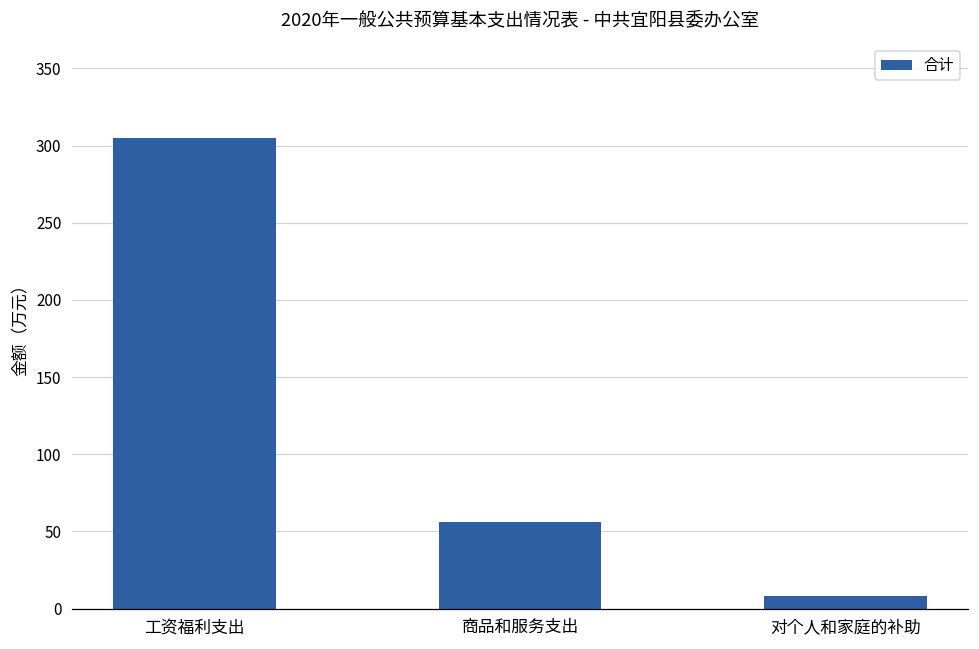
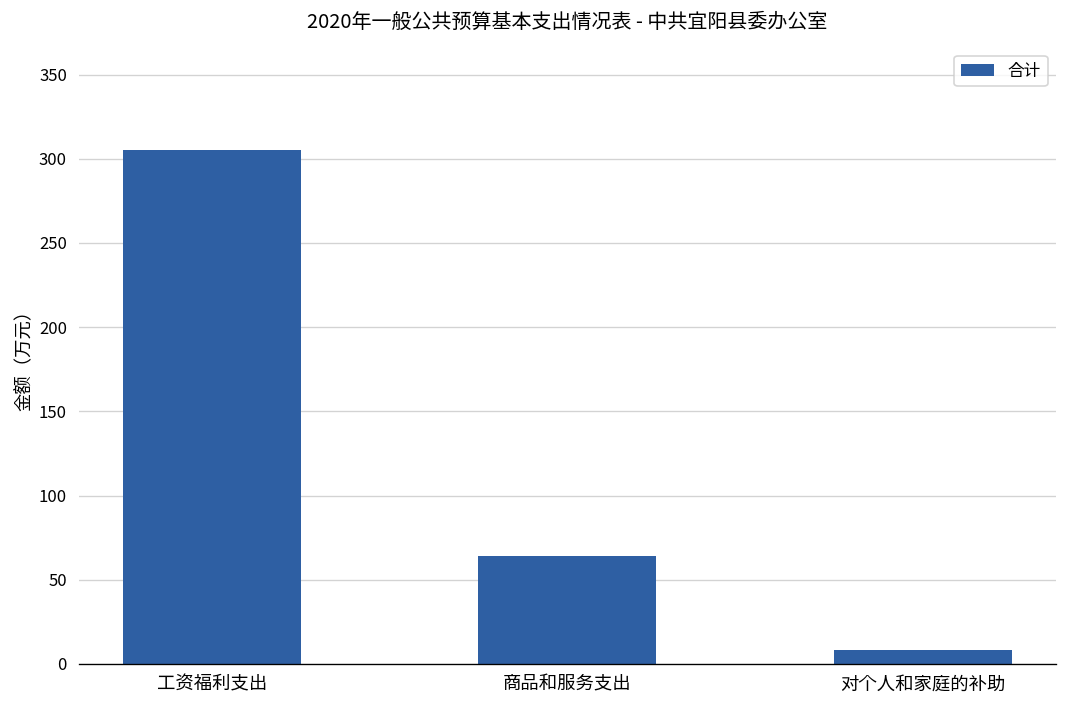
  {
    "工资福利支出": 305,
-   "商品和服务支出": 56,
+   "商品和服务支出": 64,
    "对个人和家庭的补助": 8
  }
